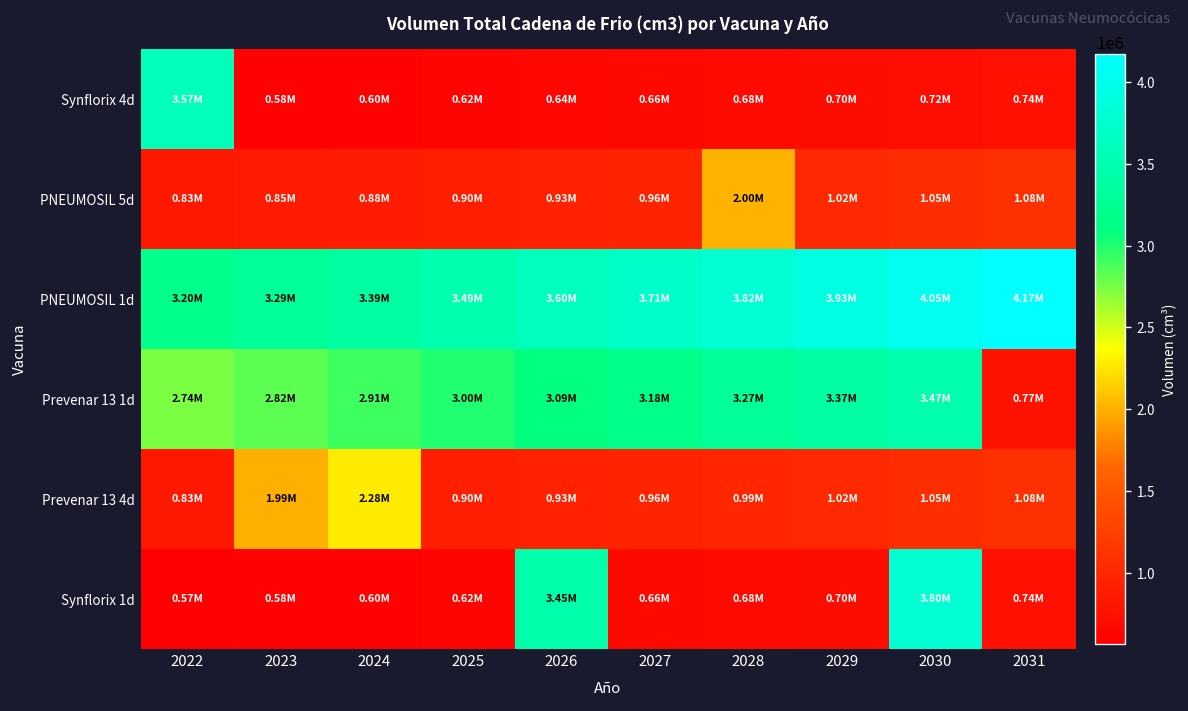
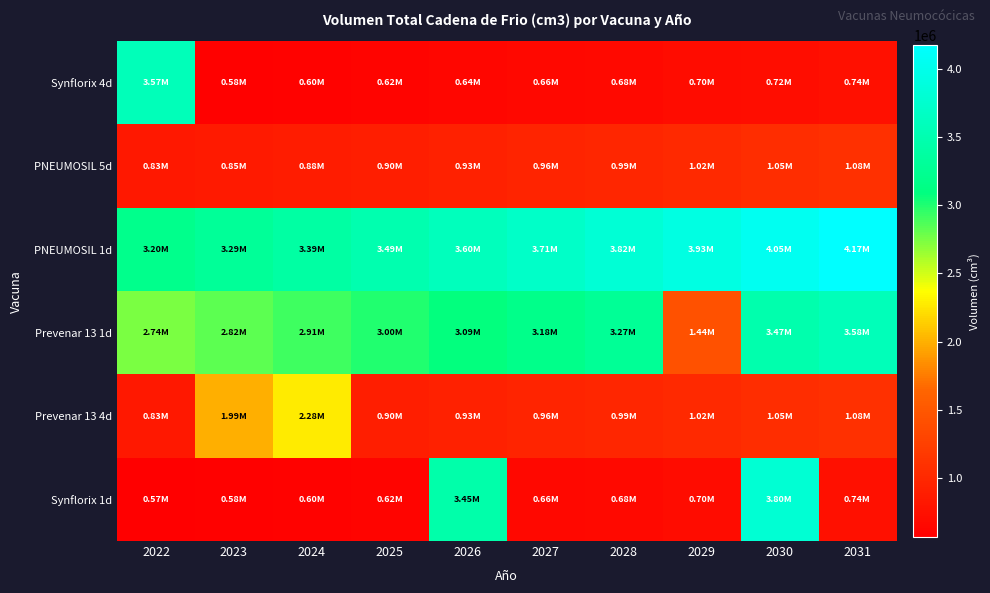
  {
    "Synflorix 4d": {
      "2022": "3.57M",
      "2023": "0.58M",
      "2024": "0.60M",
      "2025": "0.62M",
      "2026": "0.64M",
      "2027": "0.66M",
      "2028": "0.68M",
      "2029": "0.70M",
      "2030": "0.72M",
      "2031": "0.74M"
    },
    "PNEUMOSIL 5d": {
      "2022": "0.83M",
      "2023": "0.85M",
      "2024": "0.88M",
      "2025": "0.90M",
      "2026": "0.93M",
      "2027": "0.96M",
-     "2028": "2.00M",
+     "2028": "0.99M",
      "2029": "1.02M",
      "2030": "1.05M",
      "2031": "1.08M"
    },
    "PNEUMOSIL 1d": {
      "2022": "3.20M",
      "2023": "3.29M",
      "2024": "3.39M",
      "2025": "3.49M",
      "2026": "3.60M",
      "2027": "3.71M",
      "2028": "3.82M",
      "2029": "3.93M",
      "2030": "4.05M",
      "2031": "4.17M"
    },
    "Prevenar 13 1d": {
      "2022": "2.74M",
      "2023": "2.82M",
      "2024": "2.91M",
      "2025": "3.00M",
      "2026": "3.09M",
      "2027": "3.18M",
      "2028": "3.27M",
-     "2029": "3.37M",
+     "2029": "1.44M",
      "2030": "3.47M",
-     "2031": "0.77M"
+     "2031": "3.58M"
    },
    "Prevenar 13 4d": {
      "2022": "0.83M",
      "2023": "1.99M",
      "2024": "2.28M",
      "2025": "0.90M",
      "2026": "0.93M",
      "2027": "0.96M",
      "2028": "0.99M",
      "2029": "1.02M",
      "2030": "1.05M",
      "2031": "1.08M"
    },
    "Synflorix 1d": {
      "2022": "0.57M",
      "2023": "0.58M",
      "2024": "0.60M",
      "2025": "0.62M",
      "2026": "3.45M",
      "2027": "0.66M",
      "2028": "0.68M",
      "2029": "0.70M",
      "2030": "3.80M",
      "2031": "0.74M"
    }
  }
